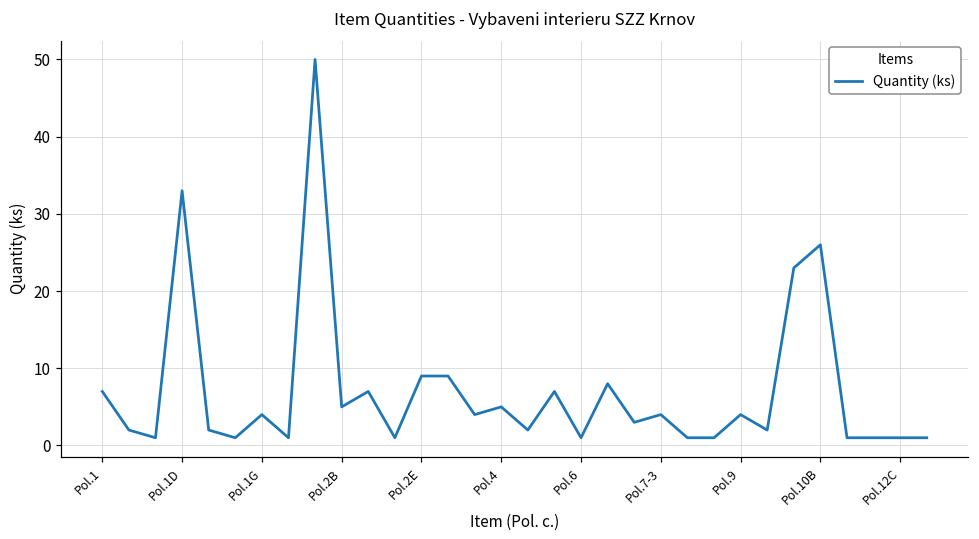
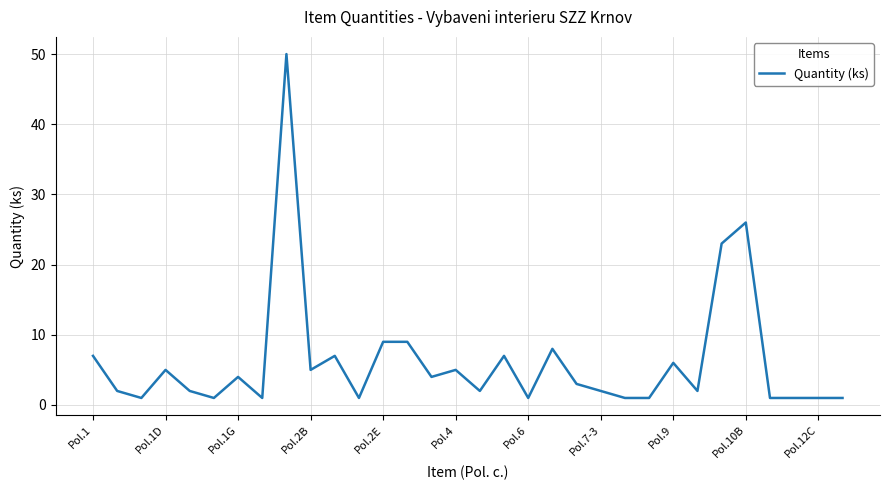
  {
    "Pol.1": 7,
-   "Pol.1D": 33,
+   "Pol.1D": 5,
    "Pol.1G": 4,
    "Pol.2B": 5,
    "Pol.2E": 9,
    "Pol.4": 5,
    "Pol.6": 1,
-   "Pol.7-3": 4,
-   "Pol.9": 4,
+   "Pol.7-3": 2,
+   "Pol.9": 6,
    "Pol.10B": 26
  }
